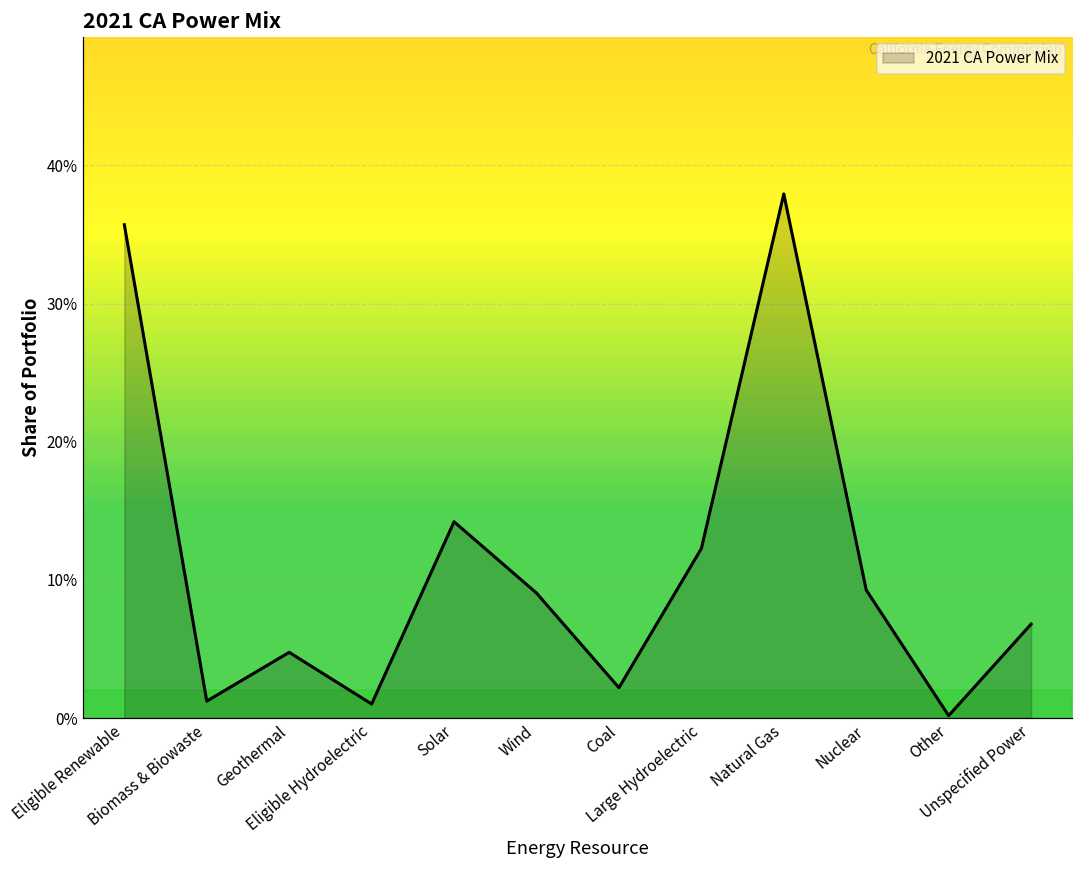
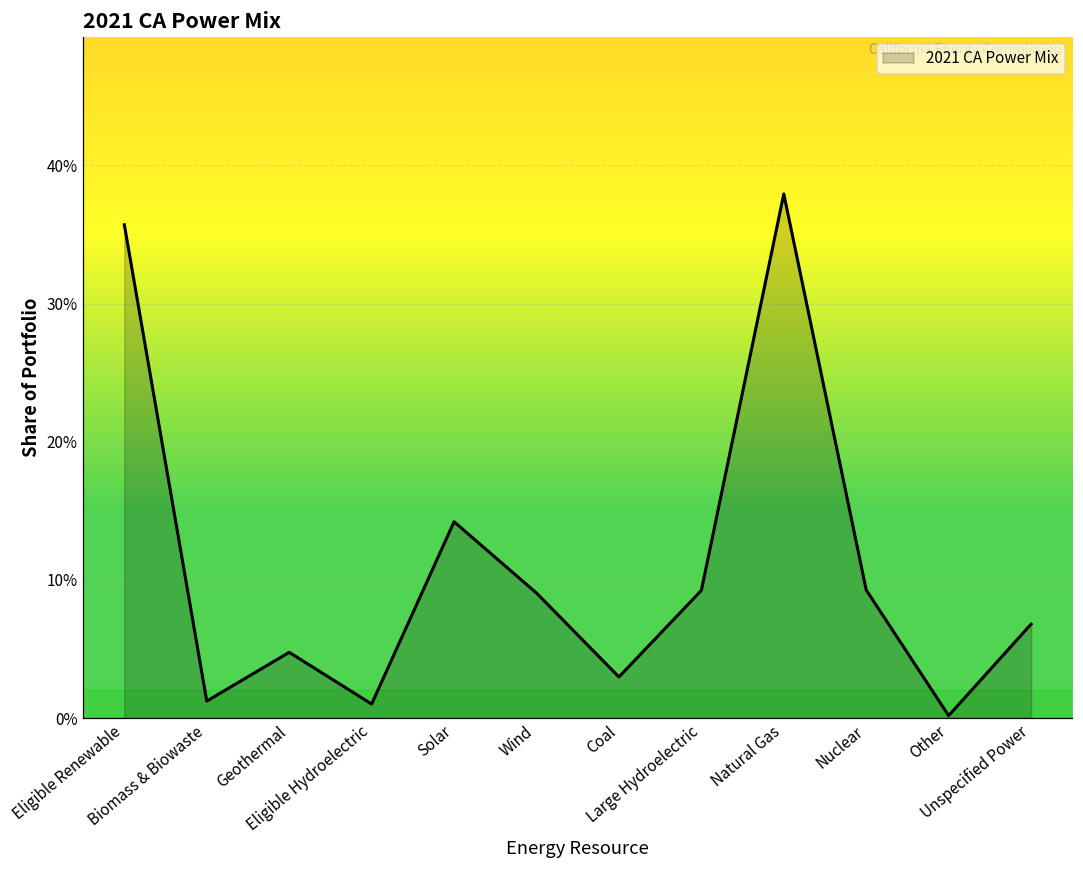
  {
    "Eligible Renewable": "35.7%",
    "Geothermal": "4.8%",
    "Solar": "14.2%",
    "Wind": "9.0%",
-   "Coal": "2.2%",
-   "Large Hydroelectric": "12.3%",
+   "Coal": "3.0%",
+   "Large Hydroelectric": "9.2%",
    "Natural Gas": "37.9%",
    "Nuclear": "9.3%",
    "Unspecified Power": "6.8%"
  }
